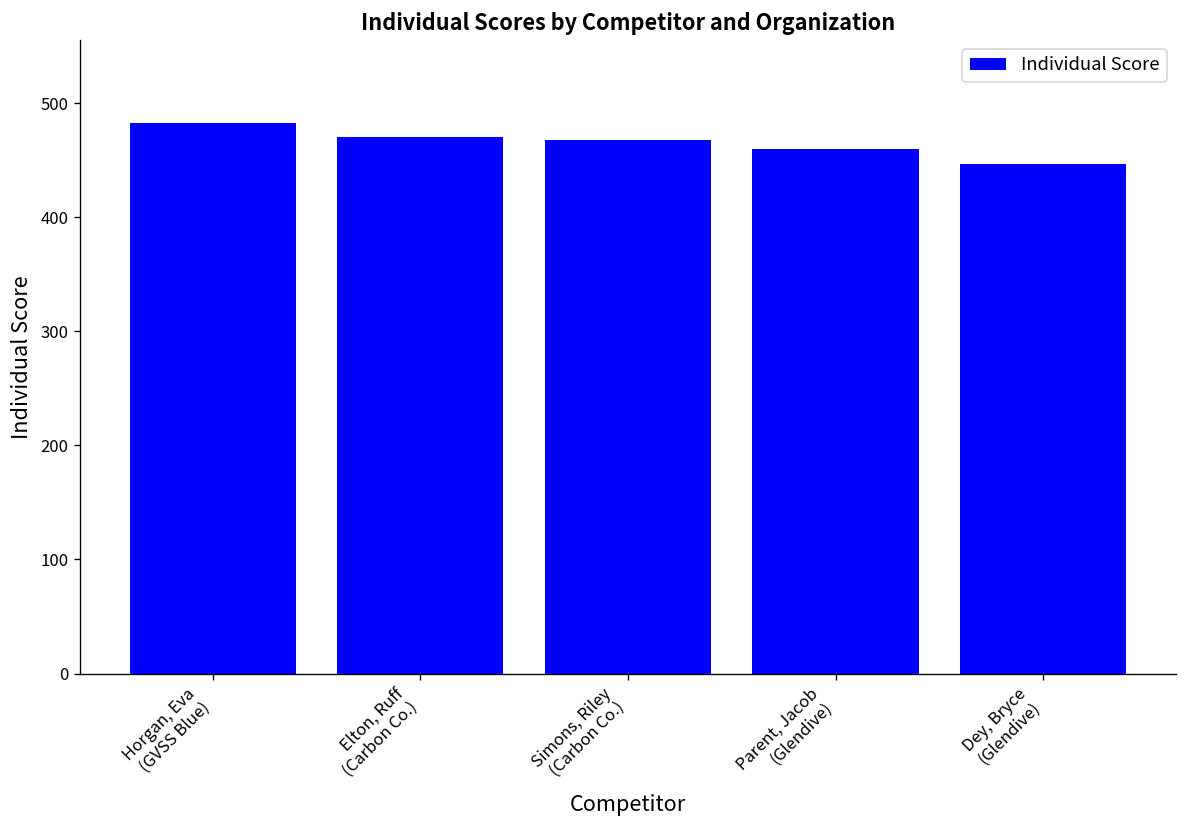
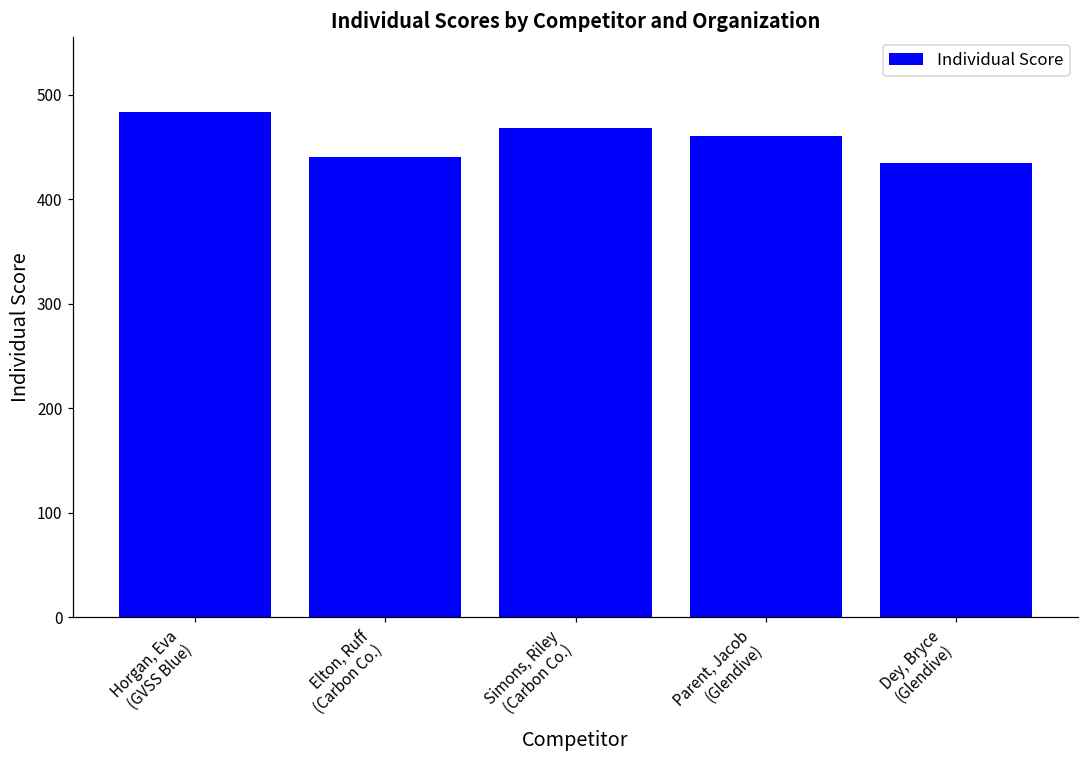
  {
    "Horgan, Eva (GVSS Blue)": 480,
-   "Elton, Ruff (Carbon Co.)": 470,
+   "Elton, Ruff (Carbon Co.)": 440,
    "Simons, Riley (Carbon Co.)": 470,
    "Parent, Jacob (Glendive)": 460,
-   "Dey, Bryce (Glendive)": 450
+   "Dey, Bryce (Glendive)": 440
  }
